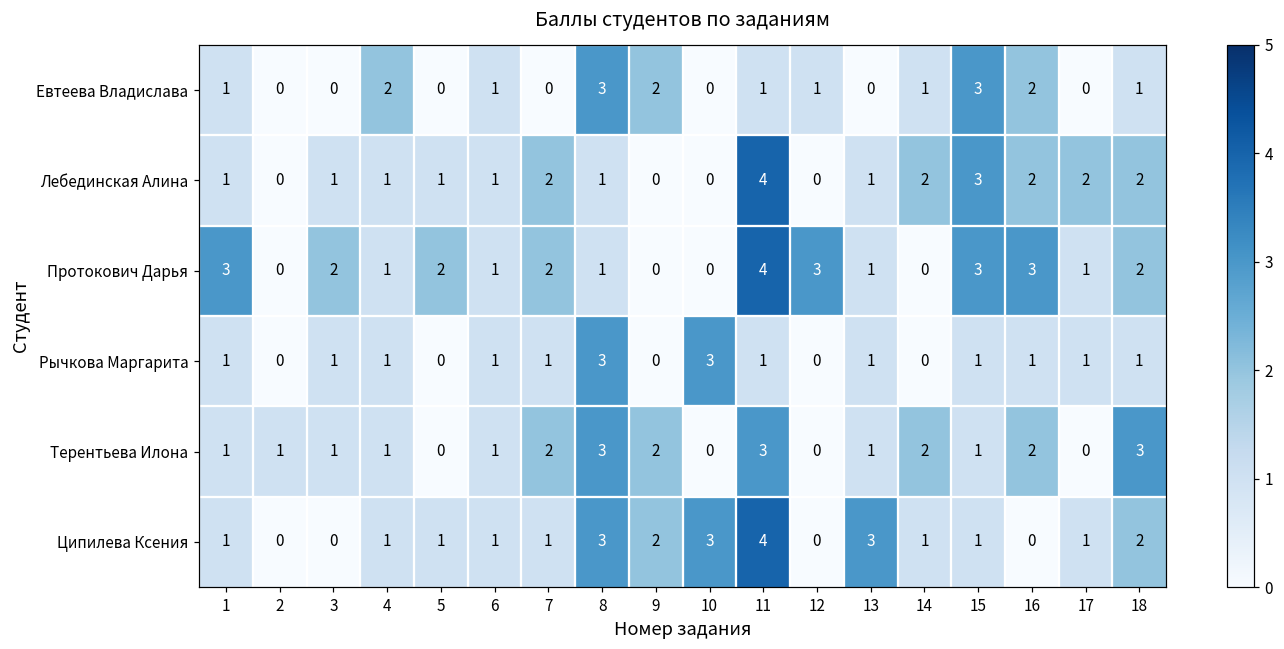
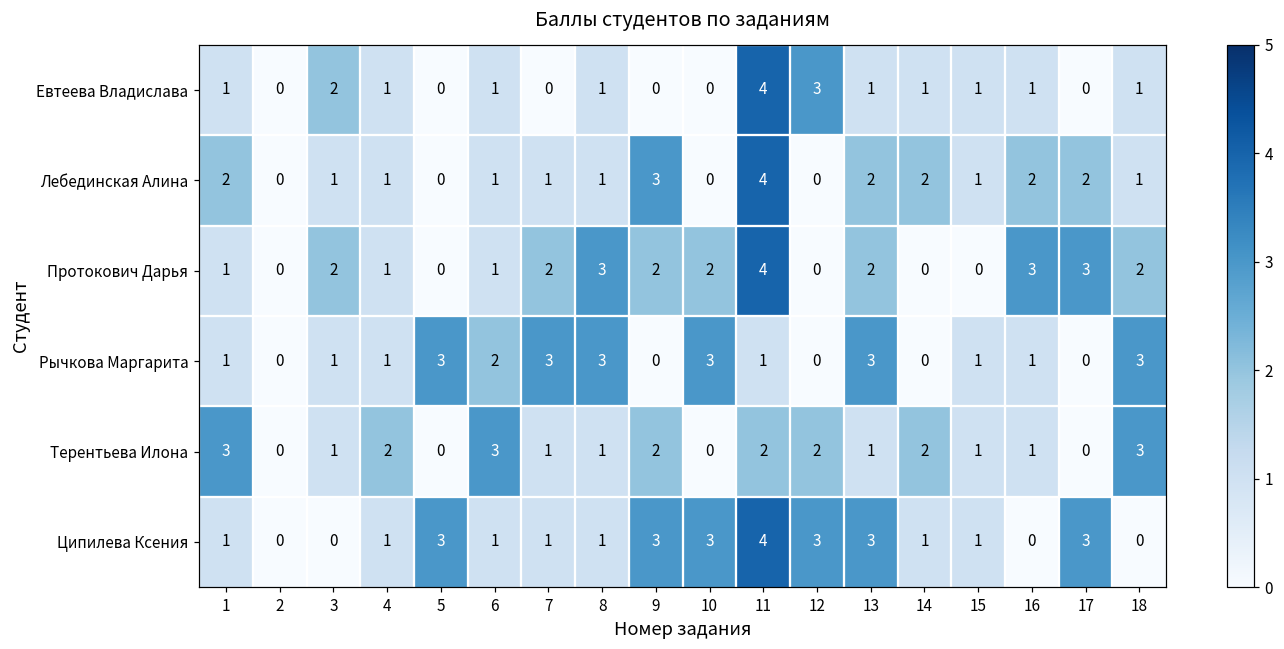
  {
    "Евтеева Владислава": {
      "1": 1,
      "2": 0,
-     "3": 0,
-     "4": 2,
+     "3": 2,
+     "4": 1,
      "5": 0,
      "6": 1,
      "7": 0,
-     "8": 3,
-     "9": 2,
+     "8": 1,
+     "9": 0,
      "10": 0,
-     "11": 1,
-     "12": 1,
-     "13": 0,
+     "11": 4,
+     "12": 3,
+     "13": 1,
      "14": 1,
-     "15": 3,
-     "16": 2,
+     "15": 1,
+     "16": 1,
      "17": 0,
      "18": 1
    },
    "Лебединская Алина": {
-     "1": 1,
+     "1": 2,
      "2": 0,
      "3": 1,
      "4": 1,
-     "5": 1,
+     "5": 0,
      "6": 1,
-     "7": 2,
+     "7": 1,
      "8": 1,
-     "9": 0,
+     "9": 3,
      "10": 0,
      "11": 4,
      "12": 0,
-     "13": 1,
+     "13": 2,
      "14": 2,
-     "15": 3,
+     "15": 1,
      "16": 2,
      "17": 2,
-     "18": 2
+     "18": 1
    },
    "Протокович Дарья": {
-     "1": 3,
+     "1": 1,
      "2": 0,
      "3": 2,
      "4": 1,
-     "5": 2,
+     "5": 0,
      "6": 1,
      "7": 2,
-     "8": 1,
-     "9": 0,
-     "10": 0,
+     "8": 3,
+     "9": 2,
+     "10": 2,
      "11": 4,
-     "12": 3,
-     "13": 1,
+     "12": 0,
+     "13": 2,
      "14": 0,
-     "15": 3,
+     "15": 0,
      "16": 3,
-     "17": 1,
+     "17": 3,
      "18": 2
    },
    "Рычкова Маргарита": {
      "1": 1,
      "2": 0,
      "3": 1,
      "4": 1,
-     "5": 0,
-     "6": 1,
-     "7": 1,
+     "5": 3,
+     "6": 2,
+     "7": 3,
      "8": 3,
      "9": 0,
      "10": 3,
      "11": 1,
      "12": 0,
-     "13": 1,
+     "13": 3,
      "14": 0,
      "15": 1,
      "16": 1,
-     "17": 1,
-     "18": 1
+     "17": 0,
+     "18": 3
    },
    "Терентьева Илона": {
-     "1": 1,
-     "2": 1,
+     "1": 3,
+     "2": 0,
      "3": 1,
-     "4": 1,
+     "4": 2,
      "5": 0,
-     "6": 1,
-     "7": 2,
-     "8": 3,
+     "6": 3,
+     "7": 1,
+     "8": 1,
      "9": 2,
      "10": 0,
-     "11": 3,
-     "12": 0,
+     "11": 2,
+     "12": 2,
      "13": 1,
      "14": 2,
      "15": 1,
-     "16": 2,
+     "16": 1,
      "17": 0,
      "18": 3
    },
    "Ципилева Ксения": {
      "1": 1,
      "2": 0,
      "3": 0,
      "4": 1,
-     "5": 1,
+     "5": 3,
      "6": 1,
      "7": 1,
-     "8": 3,
-     "9": 2,
+     "8": 1,
+     "9": 3,
      "10": 3,
      "11": 4,
-     "12": 0,
+     "12": 3,
      "13": 3,
      "14": 1,
      "15": 1,
      "16": 0,
-     "17": 1,
-     "18": 2
+     "17": 3,
+     "18": 0
    }
  }
